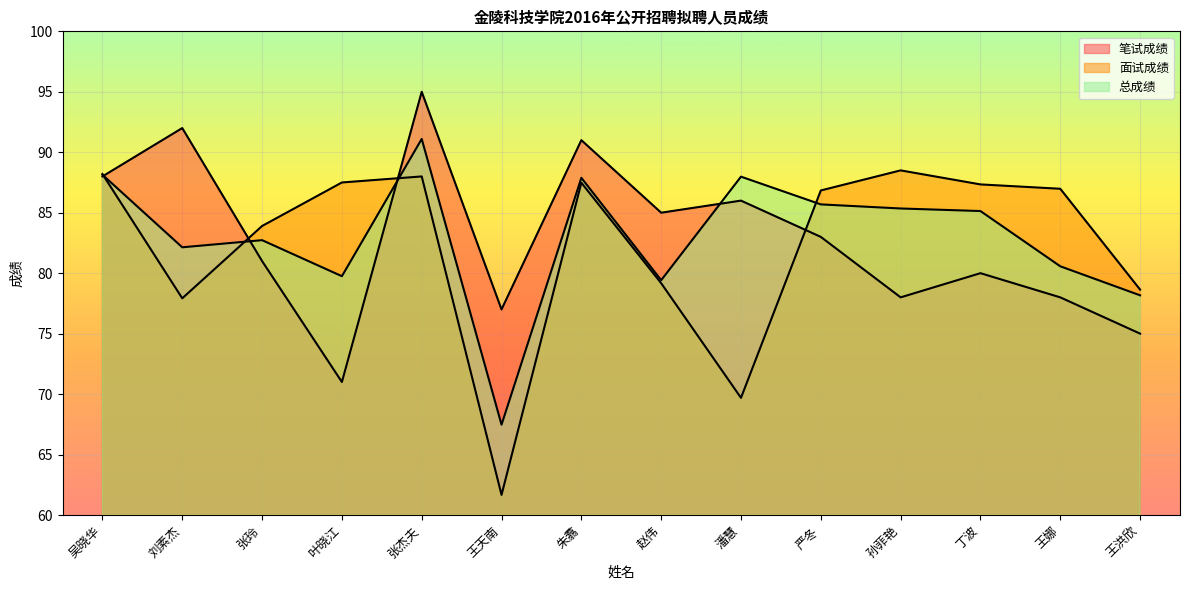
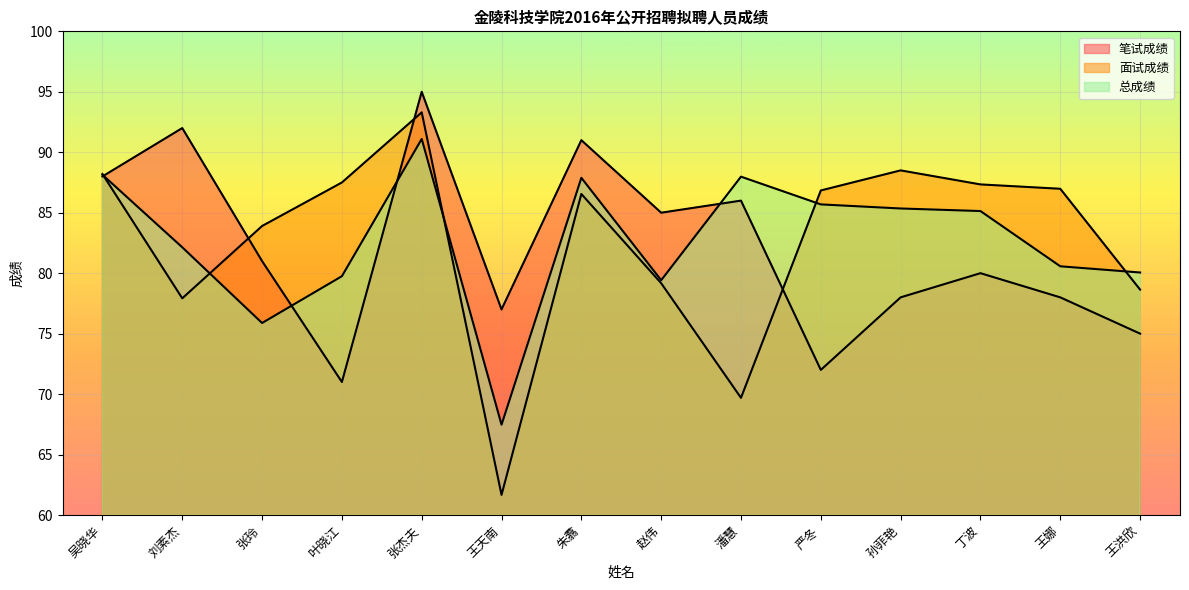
  {
    "笔试成绩": {
      "刘素杰": 92,
      "张玲": 81,
      "叶晓江": 71,
      "张杰夫": 95,
      "王天南": 77,
      "朱翥": 91,
      "赵伟": 85,
      "潘慧": 86,
-     "严冬": 83,
+     "严冬": 72,
      "孙菲艳": 78,
      "丁波": 80,
      "王娜": 78,
      "王洪欣": 75
    },
    "面试成绩": {
      "刘素杰": 77.9,
      "张玲": 83.9,
      "叶晓江": 87.5,
-     "张杰夫": 88.0,
+     "张杰夫": 93.3,
      "王天南": 61.7,
-     "朱翥": 87.5,
+     "朱翥": 86.6,
      "赵伟": 79.2,
      "潘慧": 69.7,
      "严冬": 86.8,
      "孙菲艳": 88.5,
      "丁波": 87.3,
      "王娜": 87.0,
      "王洪欣": 78.6
    },
    "总成绩": {
      "刘素杰": 82.1,
-     "张玲": 82.7,
+     "张玲": 75.9,
      "叶晓江": 79.8,
      "张杰夫": 91.1,
      "王天南": 67.5,
      "朱翥": 87.9,
      "赵伟": 79.4,
      "潘慧": 88.0,
      "严冬": 85.7,
      "孙菲艳": 85.4,
      "丁波": 85.1,
      "王娜": 80.6,
-     "王洪欣": 78.2
+     "王洪欣": 80.1
    }
  }
